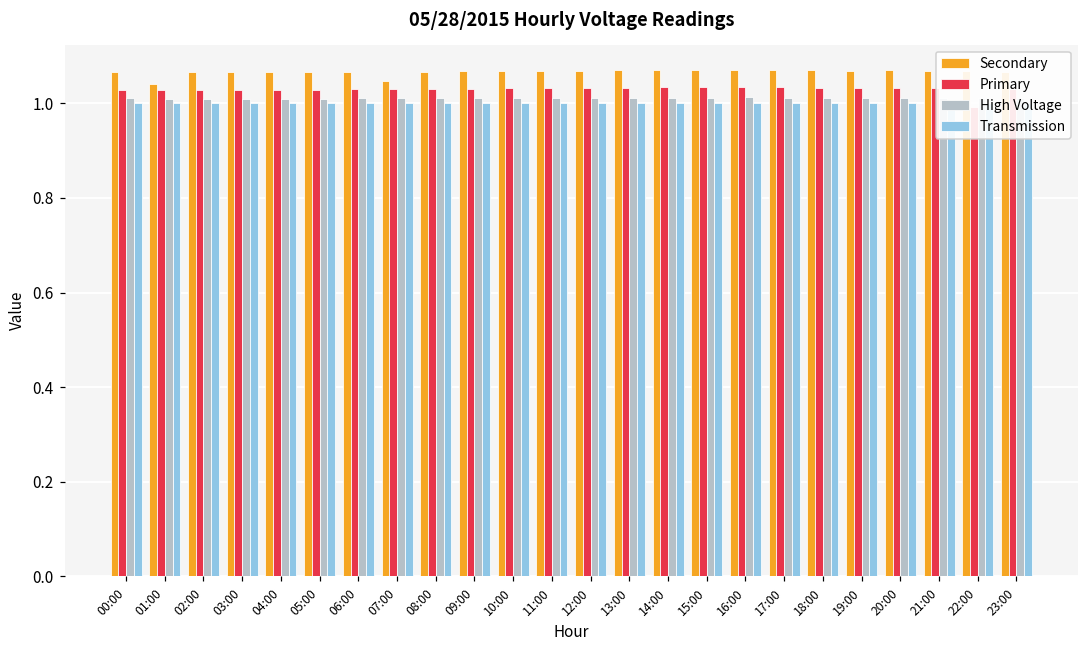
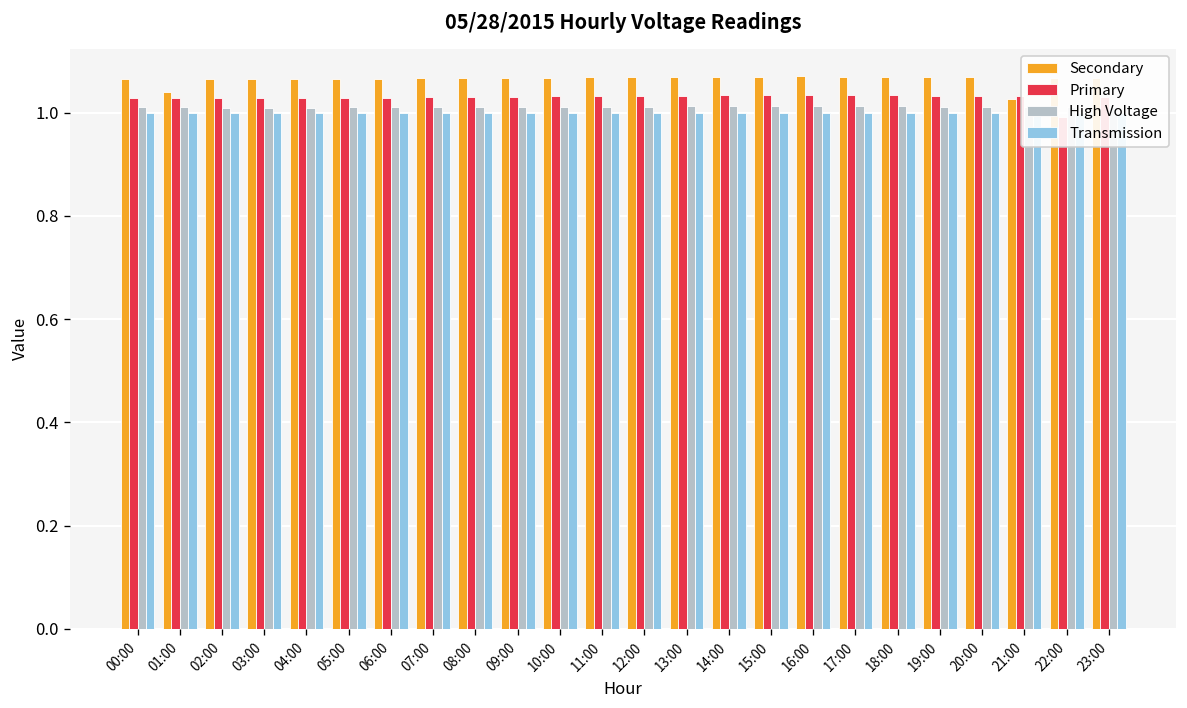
  {
    "Secondary": {
      "00:00": 1.07,
      "01:00": 1.04,
      "02:00": 1.07,
      "03:00": 1.07,
      "04:00": 1.07,
      "05:00": 1.07,
      "06:00": 1.07,
-     "07:00": 1.05,
+     "07:00": 1.07,
      "08:00": 1.07,
      "09:00": 1.07,
      "10:00": 1.07,
      "11:00": 1.07,
      "12:00": 1.07,
      "13:00": 1.07,
      "14:00": 1.07,
      "15:00": 1.07,
      "16:00": 1.07,
      "17:00": 1.07,
      "18:00": 1.07,
      "19:00": 1.07,
      "20:00": 1.07,
-     "21:00": 1.07
+     "21:00": 1.03
    },
    "Primary": {
      "00:00": 1.03,
      "01:00": 1.03,
      "02:00": 1.03,
      "03:00": 1.03,
      "04:00": 1.03,
      "05:00": 1.03,
      "06:00": 1.03,
      "07:00": 1.03,
      "08:00": 1.03,
      "09:00": 1.03,
      "10:00": 1.03,
      "11:00": 1.03,
      "12:00": 1.03,
      "13:00": 1.03,
      "14:00": 1.03,
      "15:00": 1.03,
      "16:00": 1.03,
      "17:00": 1.03,
      "18:00": 1.03,
      "19:00": 1.03,
      "20:00": 1.03,
      "21:00": 1.03
    }
  }
